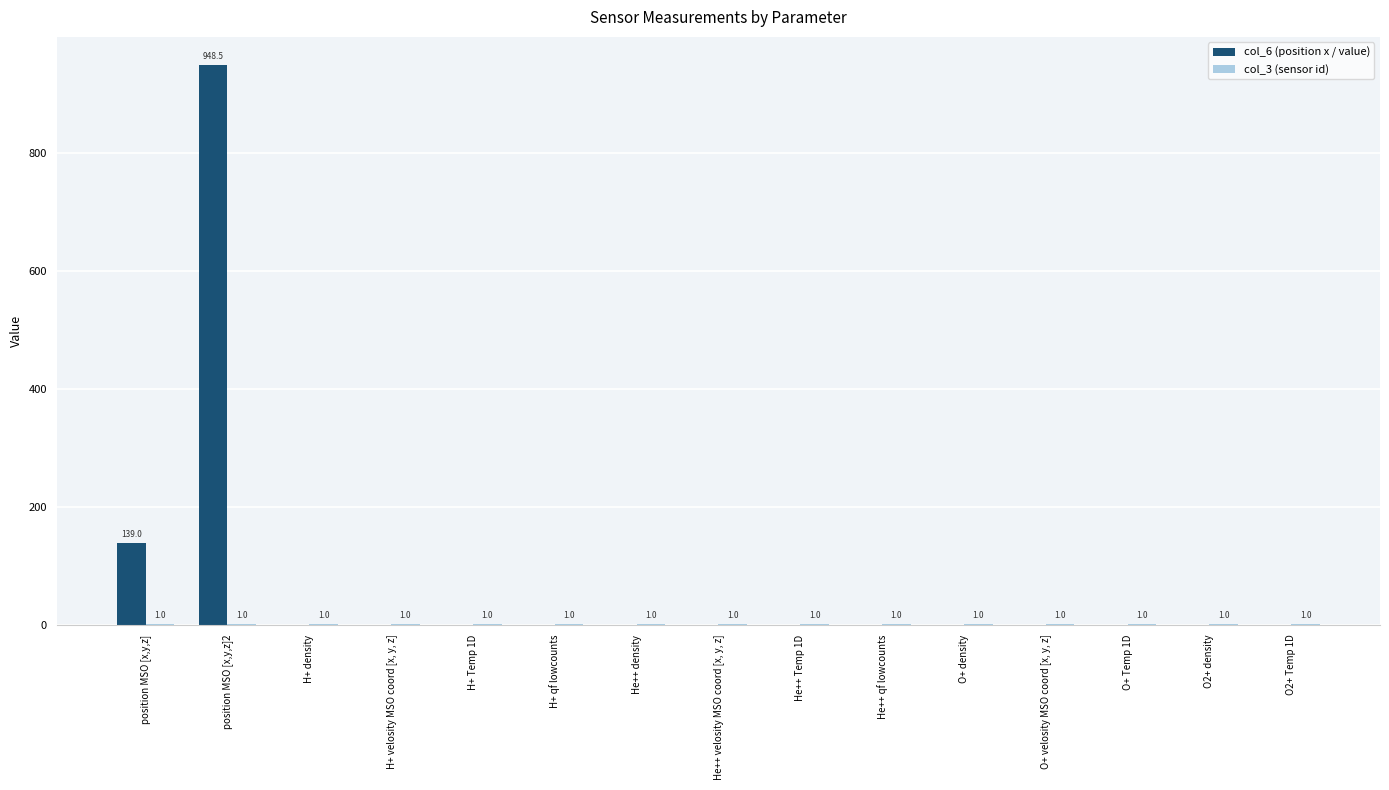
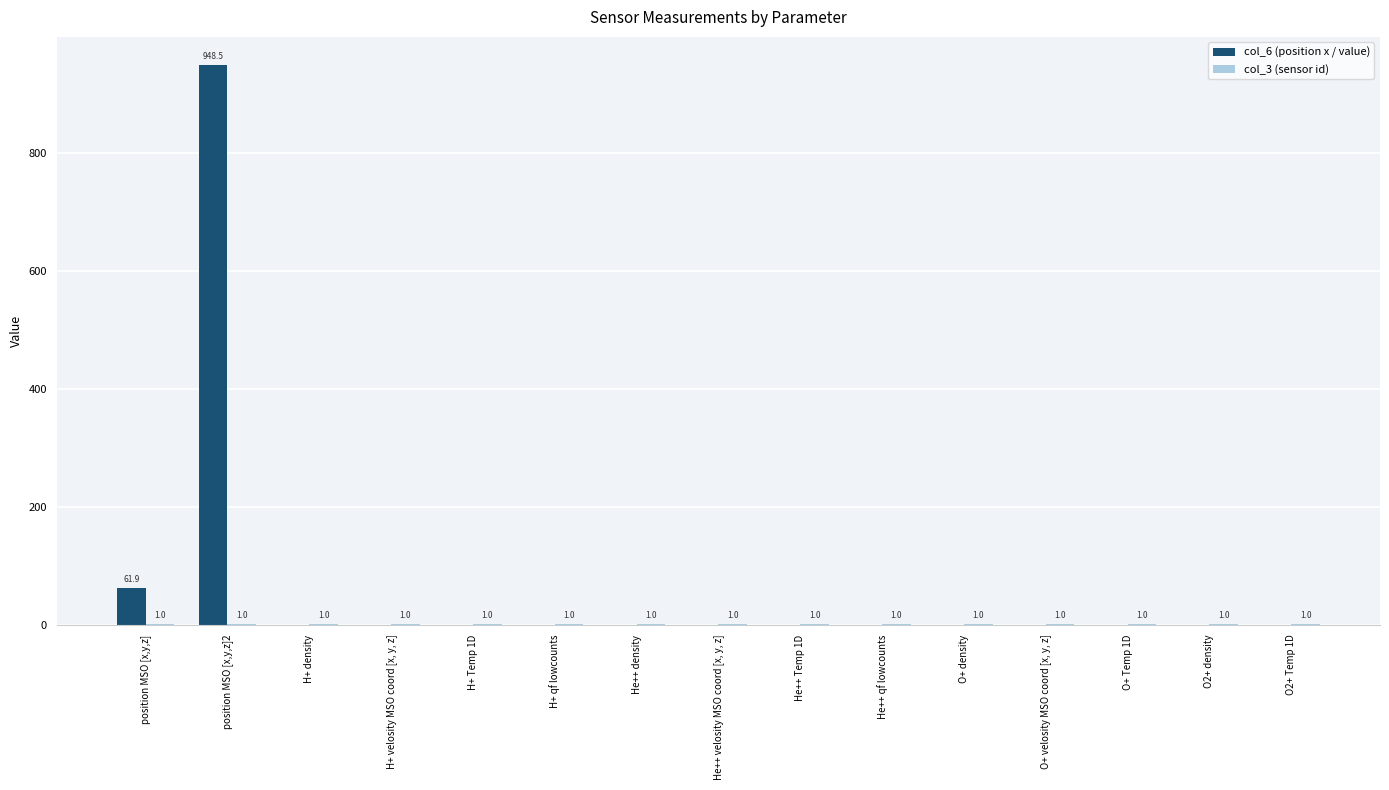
  {
    "col_6 (position x / value)": {
-     "position MSO [x,y,z]": 139.0,
+     "position MSO [x,y,z]": 61.9,
      "position MSO [x,y,z]2": 948.5
    },
    "col_3 (sensor id)": {
      "position MSO [x,y,z]": 1.0,
      "position MSO [x,y,z]2": 1.0,
      "H+ density": 1.0,
      "H+ velosity MSO coord [x, y, z]": 1.0,
      "H+ Temp 1D": 1.0,
      "H+ qf lowcounts": 1.0,
      "He++ density": 1.0,
      "He++ velosity MSO coord [x, y, z]": 1.0,
      "He++ Temp 1D": 1.0,
      "He++ qf lowcounts": 1.0,
      "O+ density": 1.0,
      "O+ velosity MSO coord [x, y, z]": 1.0,
      "O+ Temp 1D": 1.0,
      "O2+ density": 1.0,
      "O2+ Temp 1D": 1.0
    }
  }
